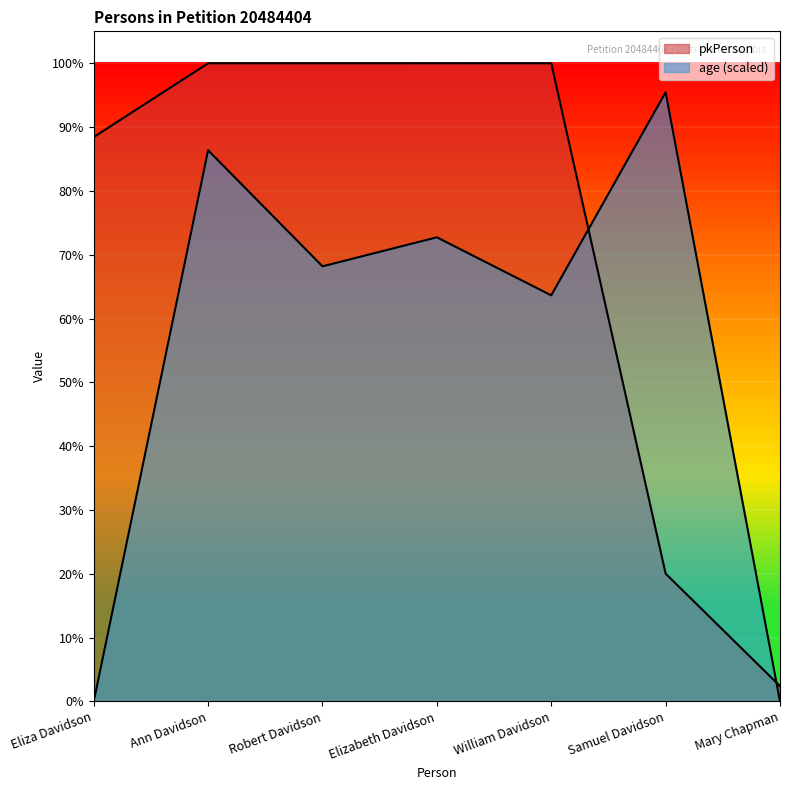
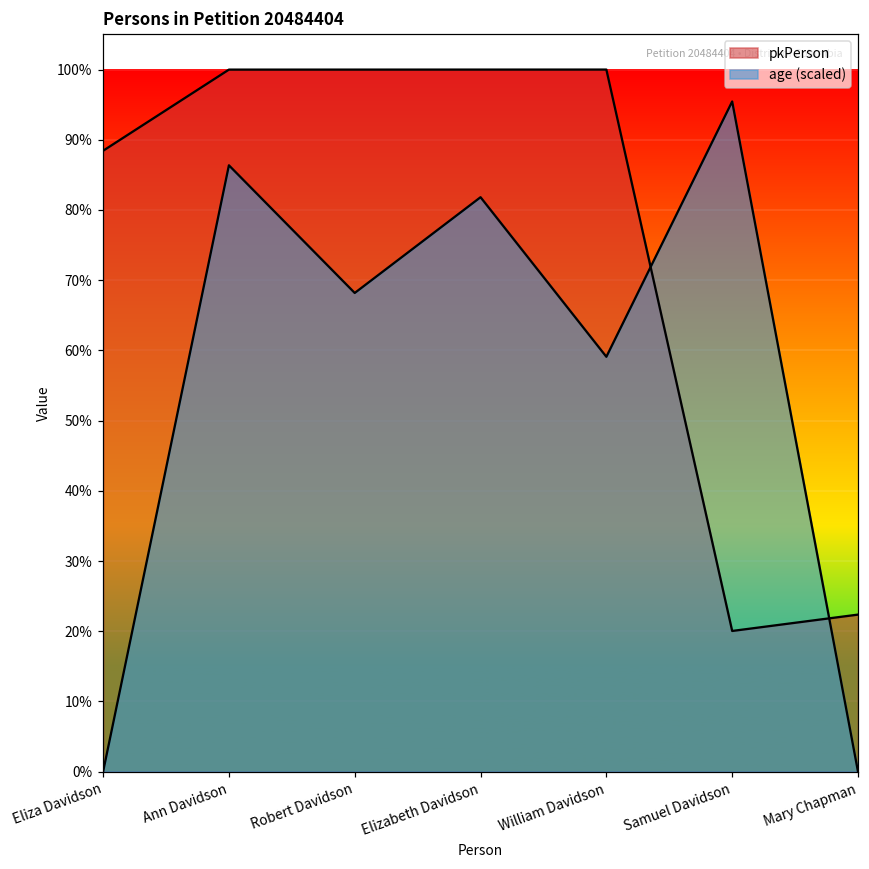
  {
    "pkPerson": {
      "Eliza Davidson": "88%",
      "Ann Davidson": "100%",
      "Robert Davidson": "100%",
      "Elizabeth Davidson": "100%",
      "William Davidson": "100%",
      "Samuel Davidson": "20%",
-     "Mary Chapman": "2%"
+     "Mary Chapman": "22%"
    },
    "age (scaled)": {
      "Eliza Davidson": "0%",
      "Ann Davidson": "86%",
      "Robert Davidson": "68%",
-     "Elizabeth Davidson": "73%",
-     "William Davidson": "64%",
+     "Elizabeth Davidson": "82%",
+     "William Davidson": "59%",
      "Samuel Davidson": "95%",
      "Mary Chapman": "0%"
    }
  }
